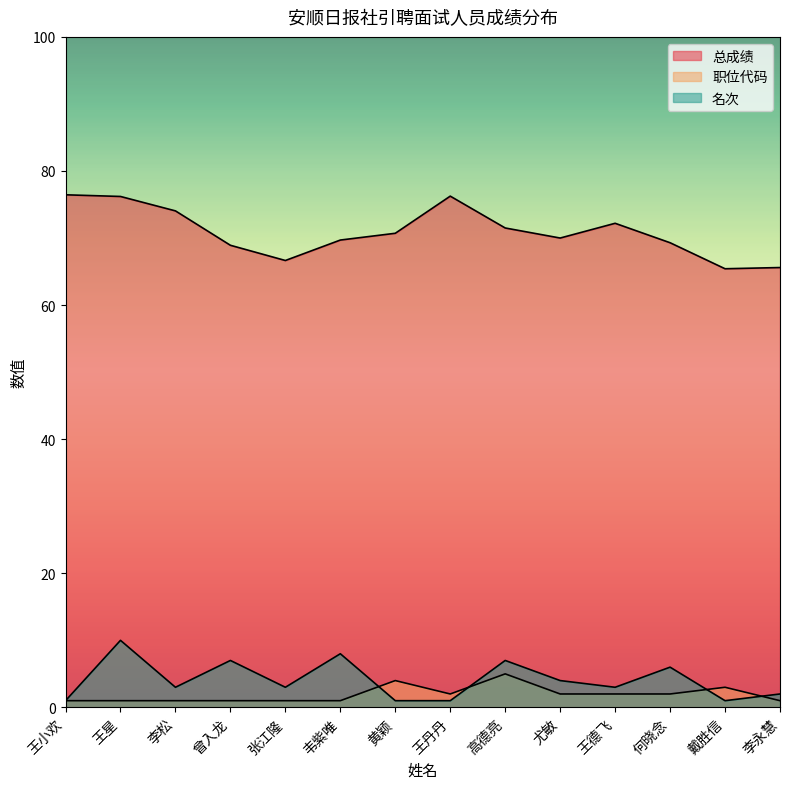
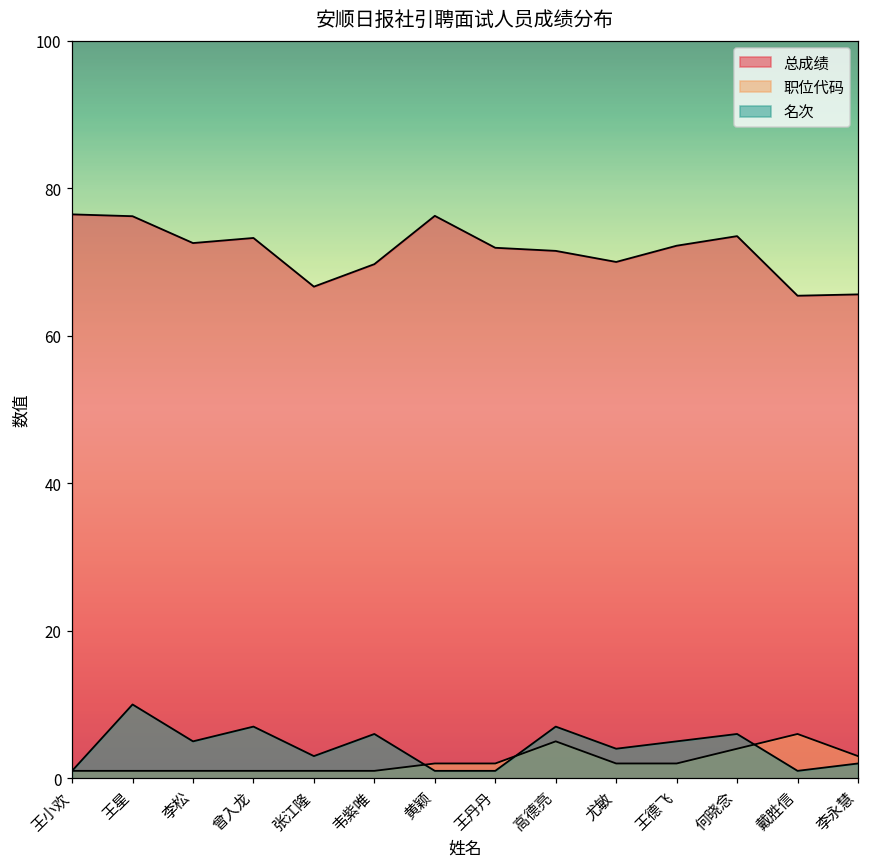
  {
    "总成绩": {
      "王小欢": 76,
      "王星": 76,
-     "李松": 74,
-     "曾入龙": 69,
+     "李松": 73,
+     "曾入龙": 73,
      "张江隆": 67,
      "韦紫唯": 70,
-     "黄颖": 71,
-     "王丹丹": 76,
+     "黄颖": 76,
+     "王丹丹": 72,
      "高德亮": 72,
      "尤敏": 70,
      "王德飞": 72,
-     "何晓念": 69,
+     "何晓念": 74,
      "戴胜信": 65,
      "李永慧": 66
    },
    "职位代码": {
      "王星": 1,
      "李松": 1,
      "曾入龙": 1,
      "张江隆": 1,
      "韦紫唯": 1,
-     "黄颖": 4,
+     "黄颖": 2,
      "王丹丹": 2,
      "高德亮": 5,
      "尤敏": 2,
      "王德飞": 2,
-     "何晓念": 2,
-     "戴胜信": 3,
-     "李永慧": 1
+     "何晓念": 4,
+     "戴胜信": 6,
+     "李永慧": 3
    },
    "名次": {
      "王星": 10,
-     "李松": 3,
+     "李松": 5,
      "曾入龙": 7,
      "张江隆": 3,
-     "韦紫唯": 8,
+     "韦紫唯": 6,
      "黄颖": 1,
      "王丹丹": 1,
      "高德亮": 7,
      "尤敏": 4,
-     "王德飞": 3,
+     "王德飞": 5,
      "何晓念": 6,
      "戴胜信": 1,
      "李永慧": 2
    }
  }
